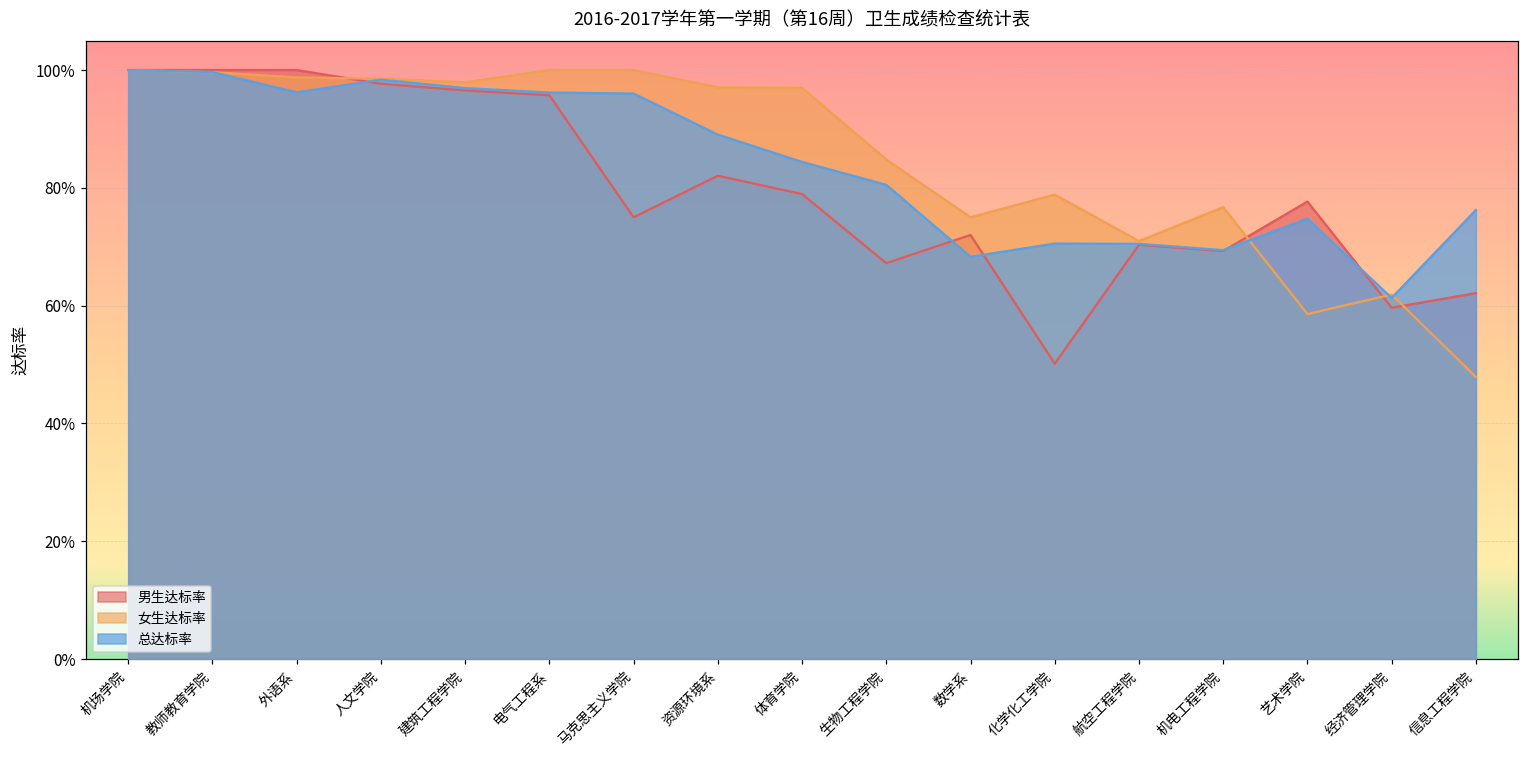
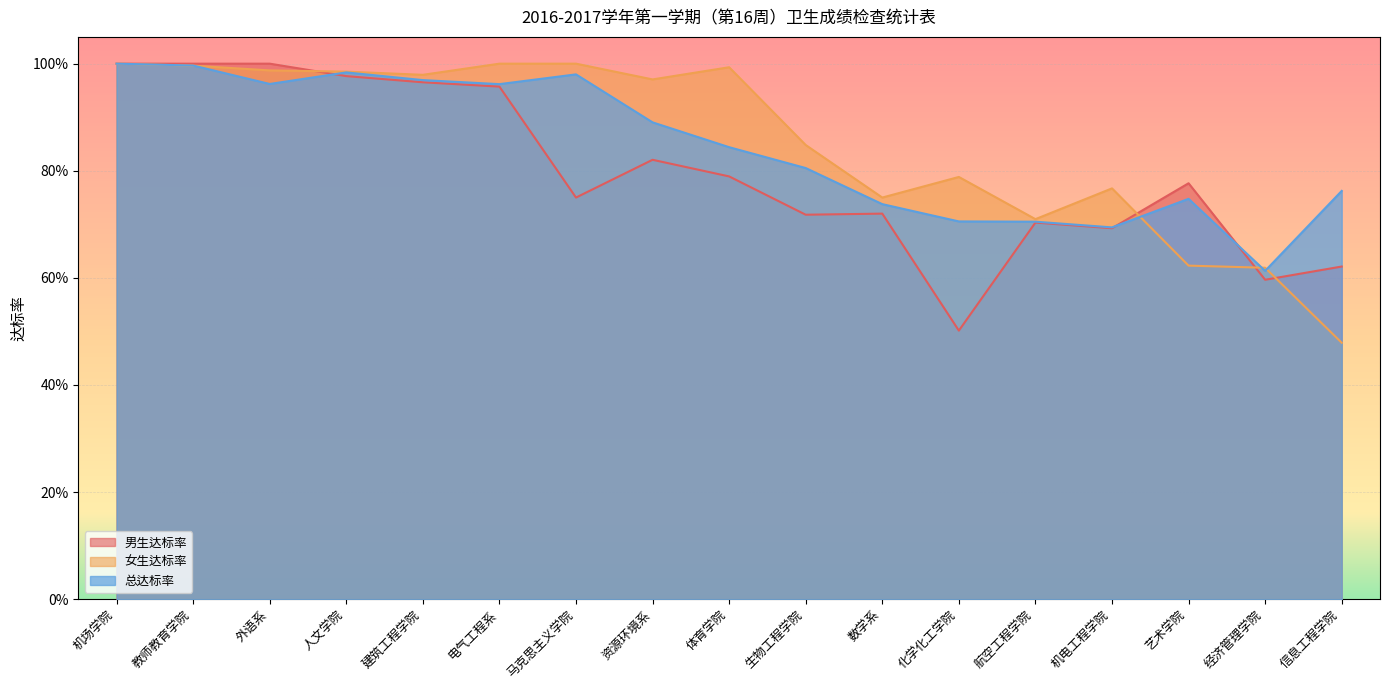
  {
    "男生达标率": {
      "外语系": "100%",
      "人文学院": "98%",
      "马克思主义学院": "75%",
      "资源环境系": "82%",
      "体育学院": "79%",
-     "生物工程学院": "67%",
+     "生物工程学院": "72%",
      "数学系": "72%",
      "化学化工学院": "50%",
      "艺术学院": "78%",
      "经济管理学院": "60%",
      "信息工程学院": "62%"
    },
    "女生达标率": {
      "外语系": "99%",
      "建筑工程学院": "98%",
      "电气工程系": "100%",
      "马克思主义学院": "100%",
      "资源环境系": "97%",
-     "体育学院": "97%",
+     "体育学院": "99%",
      "生物工程学院": "85%",
      "数学系": "75%",
      "化学化工学院": "79%",
      "航空工程学院": "71%",
      "机电工程学院": "77%",
-     "艺术学院": "59%",
+     "艺术学院": "62%",
      "经济管理学院": "62%",
      "信息工程学院": "48%"
    },
    "总达标率": {
      "外语系": "96%",
-     "马克思主义学院": "96%",
+     "马克思主义学院": "98%",
      "资源环境系": "89%",
      "体育学院": "84%",
      "生物工程学院": "81%",
-     "数学系": "68%",
+     "数学系": "74%",
      "化学化工学院": "71%",
      "艺术学院": "75%",
      "经济管理学院": "61%",
      "信息工程学院": "76%"
    }
  }
